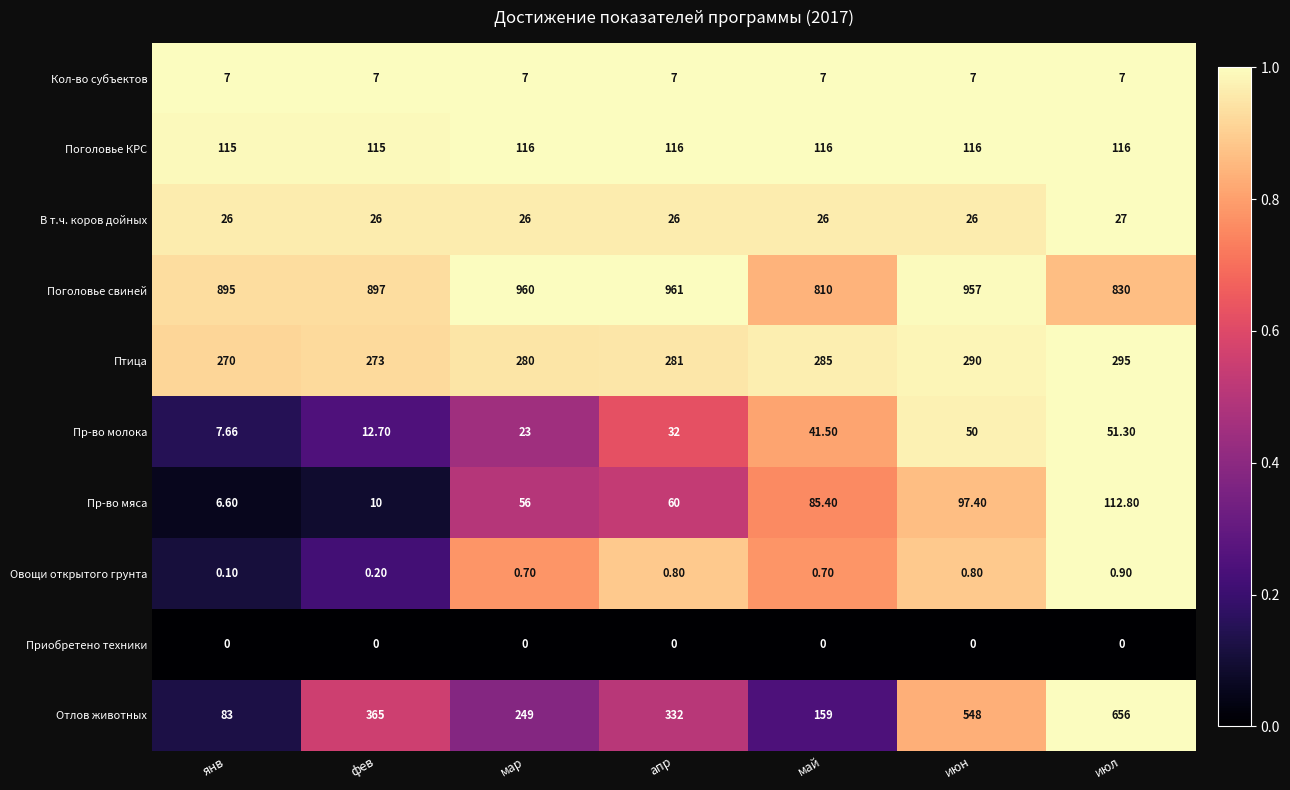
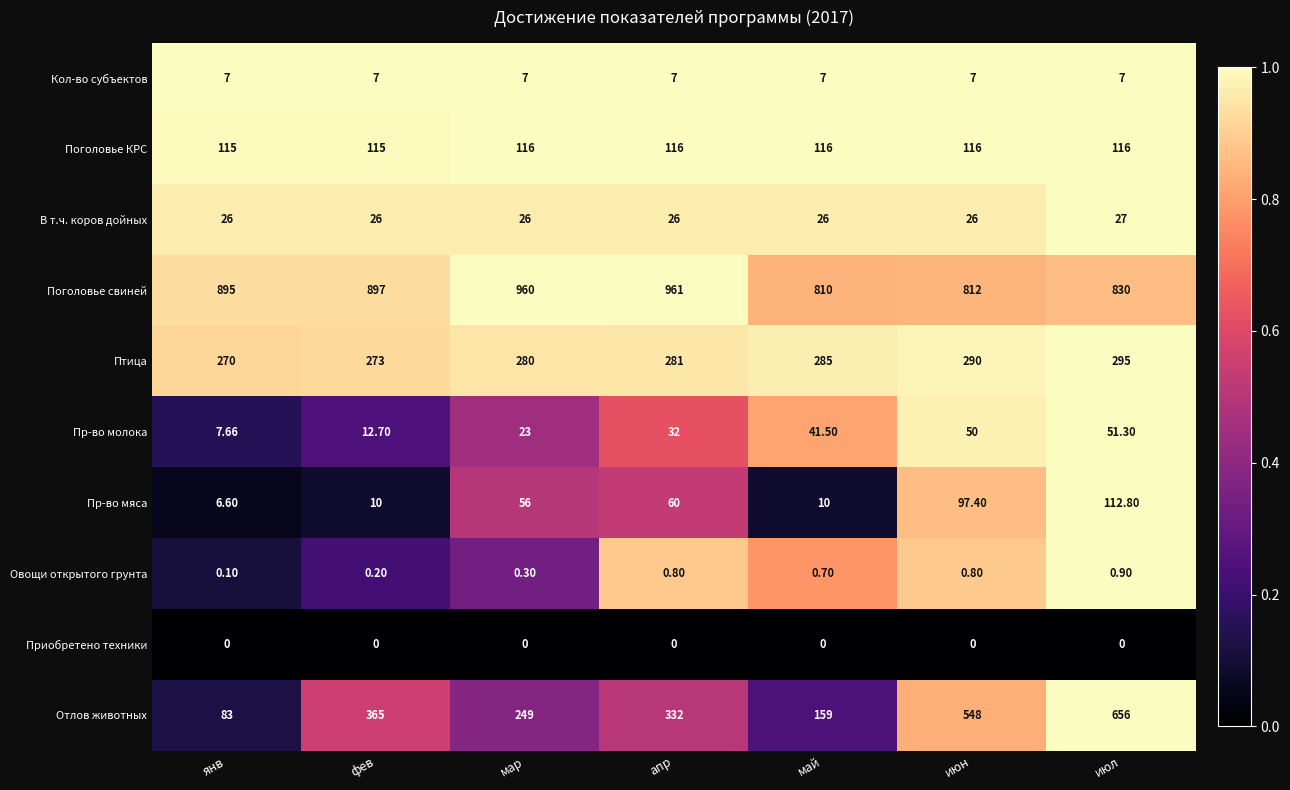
  {
    "Кол-во субъектов": {
      "янв": 7,
      "фев": 7,
      "мар": 7,
      "апр": 7,
      "май": 7,
      "июн": 7,
      "июл": 7
    },
    "Поголовье КРС": {
      "янв": 115,
      "фев": 115,
      "мар": 116,
      "апр": 116,
      "май": 116,
      "июн": 116,
      "июл": 116
    },
    "В т.ч. коров дойных": {
      "янв": 26,
      "фев": 26,
      "мар": 26,
      "апр": 26,
      "май": 26,
      "июн": 26,
      "июл": 27
    },
    "Поголовье свиней": {
      "янв": 895,
      "фев": 897,
      "мар": 960,
      "апр": 961,
      "май": 810,
-     "июн": 957,
+     "июн": 812,
      "июл": 830
    },
    "Птица": {
      "янв": 270,
      "фев": 273,
      "мар": 280,
      "апр": 281,
      "май": 285,
      "июн": 290,
      "июл": 295
    },
    "Пр-во молока": {
      "янв": 7.66,
      "фев": 12.70,
      "мар": 23,
      "апр": 32,
      "май": 41.50,
      "июн": 50,
      "июл": 51.30
    },
    "Пр-во мяса": {
      "янв": 6.60,
      "фев": 10,
      "мар": 56,
      "апр": 60,
-     "май": 85.40,
+     "май": 10,
      "июн": 97.40,
      "июл": 112.80
    },
    "Овощи открытого грунта": {
      "янв": 0.10,
      "фев": 0.20,
-     "мар": 0.70,
+     "мар": 0.30,
      "апр": 0.80,
      "май": 0.70,
      "июн": 0.80,
      "июл": 0.90
    },
    "Приобретено техники": {
      "янв": 0,
      "фев": 0,
      "мар": 0,
      "апр": 0,
      "май": 0,
      "июн": 0,
      "июл": 0
    },
    "Отлов животных": {
      "янв": 83,
      "фев": 365,
      "мар": 249,
      "апр": 332,
      "май": 159,
      "июн": 548,
      "июл": 656
    }
  }
